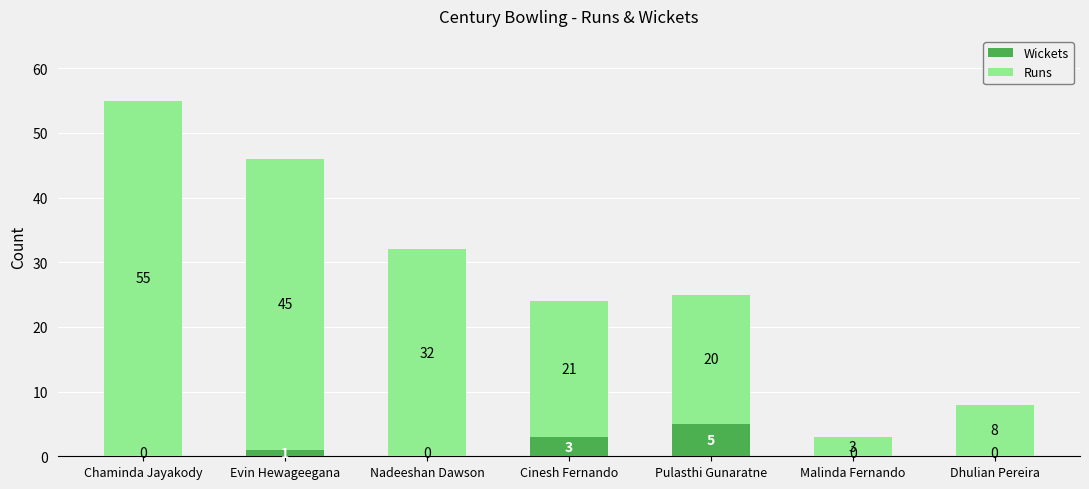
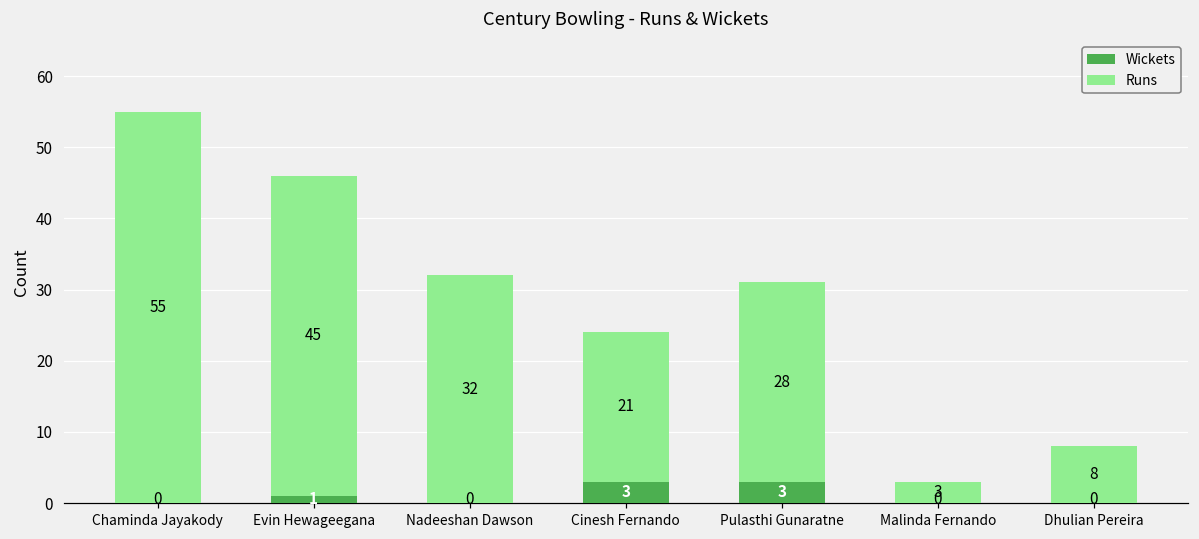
  {
    "Wickets": {
      "Chaminda Jayakody": 0,
      "Evin Hewageegana": 1,
      "Nadeeshan Dawson": 0,
      "Cinesh Fernando": 3,
-     "Pulasthi Gunaratne": 5,
+     "Pulasthi Gunaratne": 3,
      "Dhulian Pereira": 0
    },
    "Runs": {
      "Chaminda Jayakody": 55,
      "Evin Hewageegana": 45,
      "Nadeeshan Dawson": 32,
      "Cinesh Fernando": 21,
-     "Pulasthi Gunaratne": 20,
+     "Pulasthi Gunaratne": 28,
      "Dhulian Pereira": 8
    }
  }
